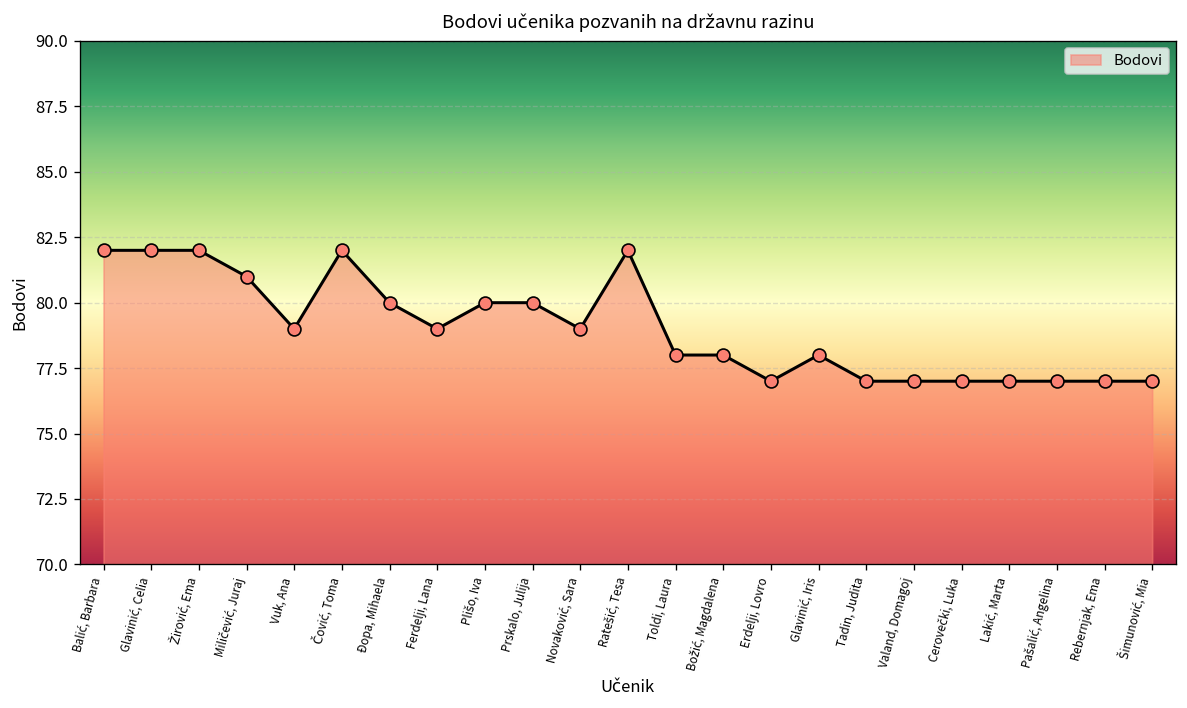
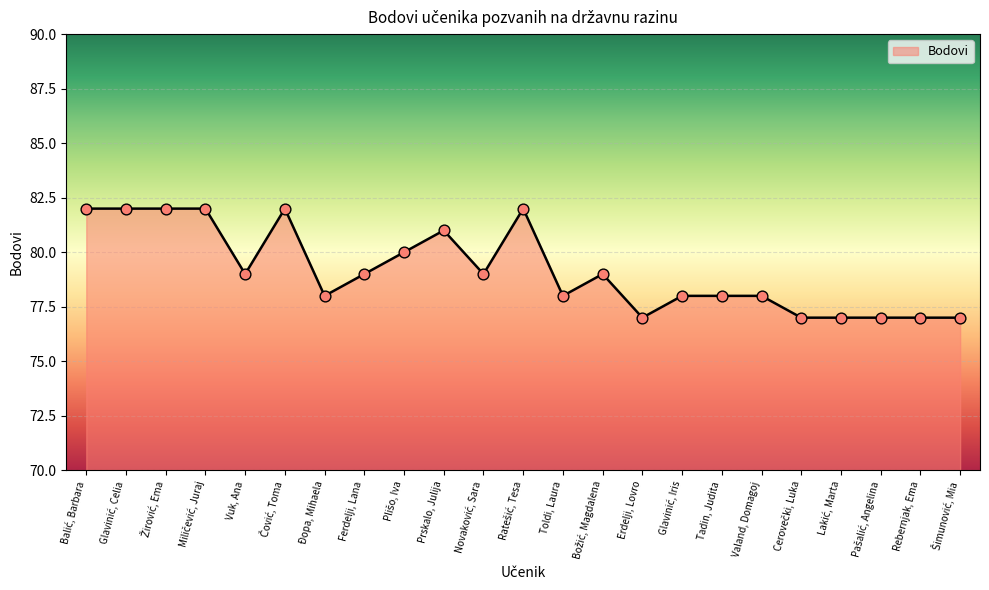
  {
    "Balić, Barbara": 82,
    "Glavinić, Celia": 82,
    "Žirović, Ema": 82,
-   "Miličević, Juraj": 81,
+   "Miličević, Juraj": 82,
    "Vuk, Ana": 79,
    "Čović, Toma": 82,
-   "Đopa, Mihaela": 80,
+   "Đopa, Mihaela": 78,
    "Ferdelji, Lana": 79,
    "Plišo, Iva": 80,
-   "Prskalo, Julija": 80,
+   "Prskalo, Julija": 81,
    "Novaković, Sara": 79,
    "Ratešić, Tesa": 82,
    "Toldi, Laura": 78,
-   "Božić, Magdalena": 78,
+   "Božić, Magdalena": 79,
    "Erdelji, Lovro": 77,
    "Glavinić, Iris": 78,
-   "Tadin, Judita": 77,
-   "Valand, Domagoj": 77,
+   "Tadin, Judita": 78,
+   "Valand, Domagoj": 78,
    "Cerovečki, Luka": 77,
    "Lakić, Marta": 77,
    "Pašalić, Angelina": 77,
    "Rebernjak, Ema": 77,
    "Šimunović, Mia": 77
  }
